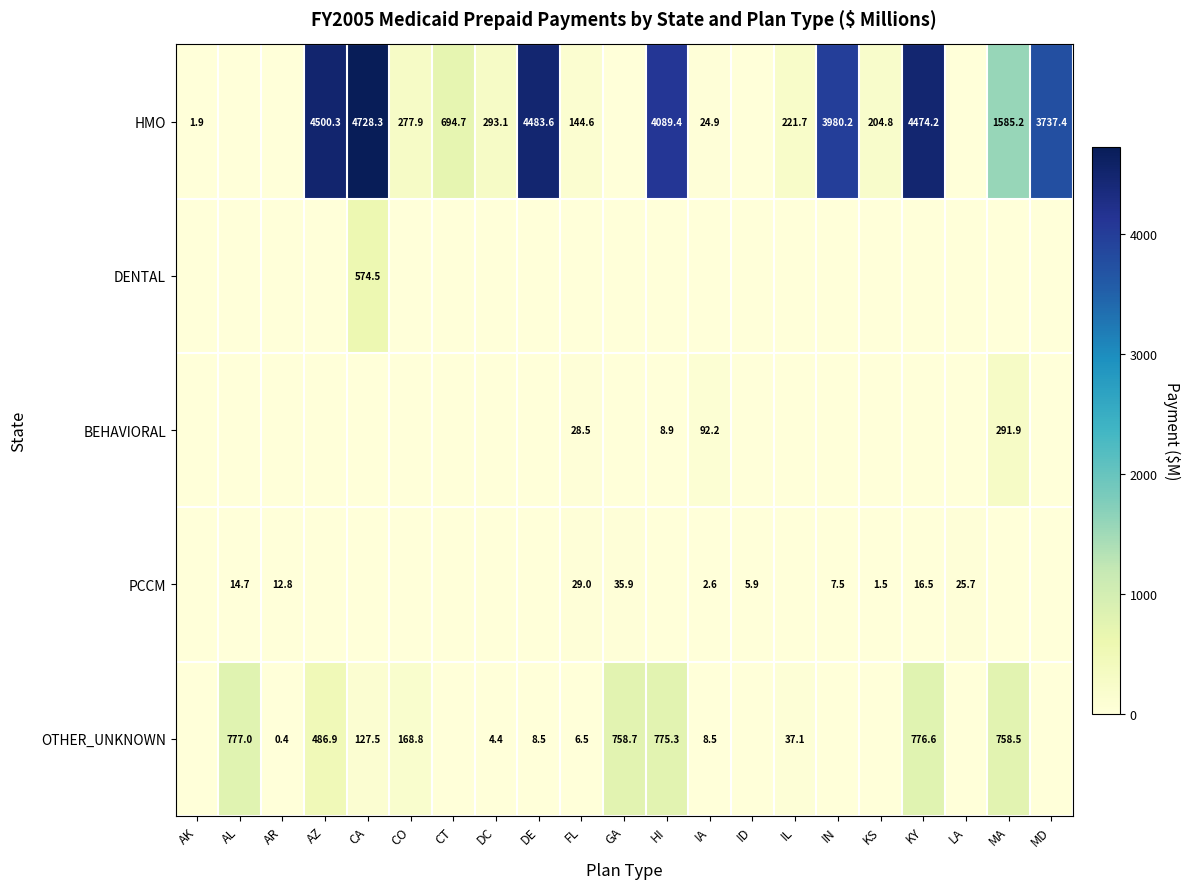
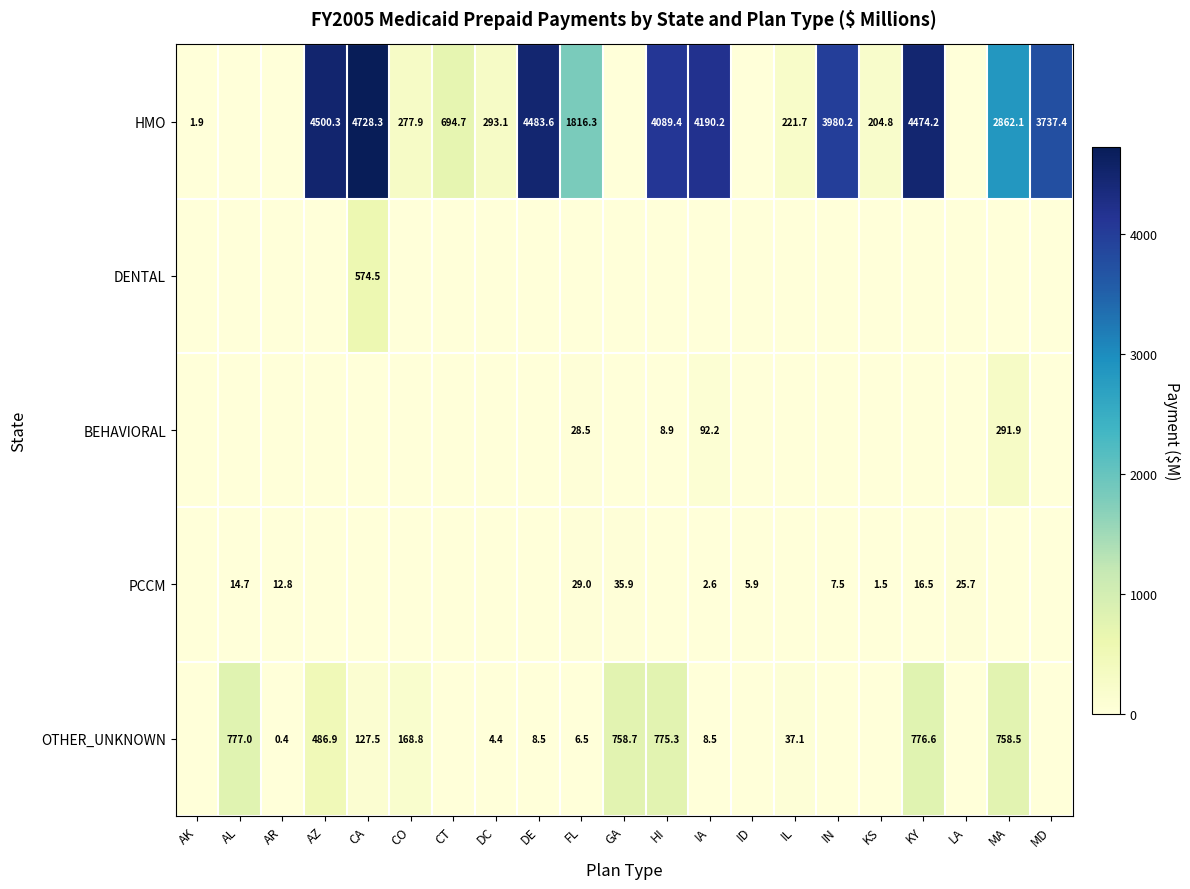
  {
    "HMO": {
      "AK": 1.9,
      "AZ": 4500.3,
      "CA": 4728.3,
      "CO": 277.9,
      "CT": 694.7,
      "DC": 293.1,
      "DE": 4483.6,
-     "FL": 144.6,
+     "FL": 1816.3,
      "HI": 4089.4,
-     "IA": 24.9,
+     "IA": 4190.2,
      "IL": 221.7,
      "IN": 3980.2,
      "KS": 204.8,
      "KY": 4474.2,
-     "MA": 1585.2,
+     "MA": 2862.1,
      "MD": 3737.4
    },
    "DENTAL": {
      "CA": 574.5
    },
    "BEHAVIORAL": {
      "FL": 28.5,
      "HI": 8.9,
      "IA": 92.2,
      "MA": 291.9
    },
    "PCCM": {
      "AL": 14.7,
      "AR": 12.8,
      "FL": 29.0,
      "GA": 35.9,
      "IA": 2.6,
      "ID": 5.9,
      "IN": 7.5,
      "KS": 1.5,
      "KY": 16.5,
      "LA": 25.7
    },
    "OTHER_UNKNOWN": {
      "AL": 777.0,
      "AR": 0.4,
      "AZ": 486.9,
      "CA": 127.5,
      "CO": 168.8,
      "DC": 4.4,
      "DE": 8.5,
      "FL": 6.5,
      "GA": 758.7,
      "HI": 775.3,
      "IA": 8.5,
      "IL": 37.1,
      "KY": 776.6,
      "MA": 758.5
    }
  }
